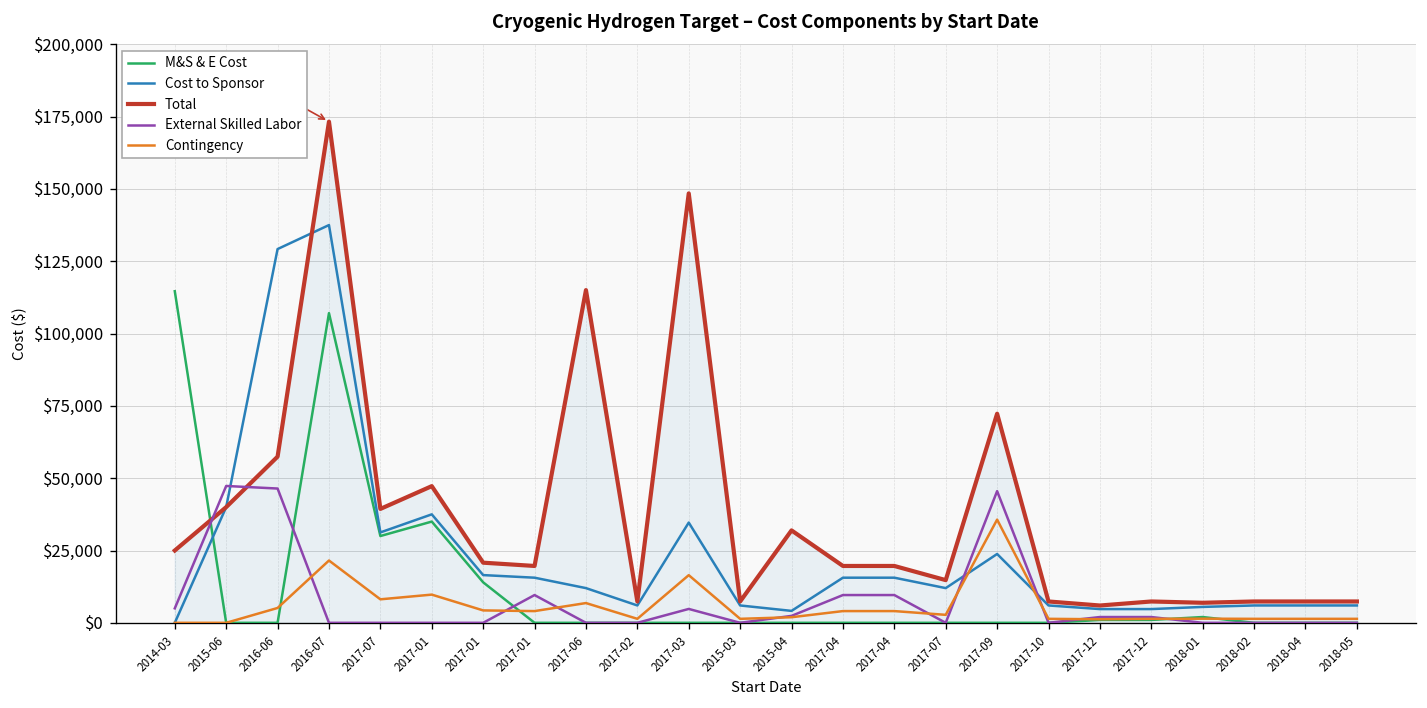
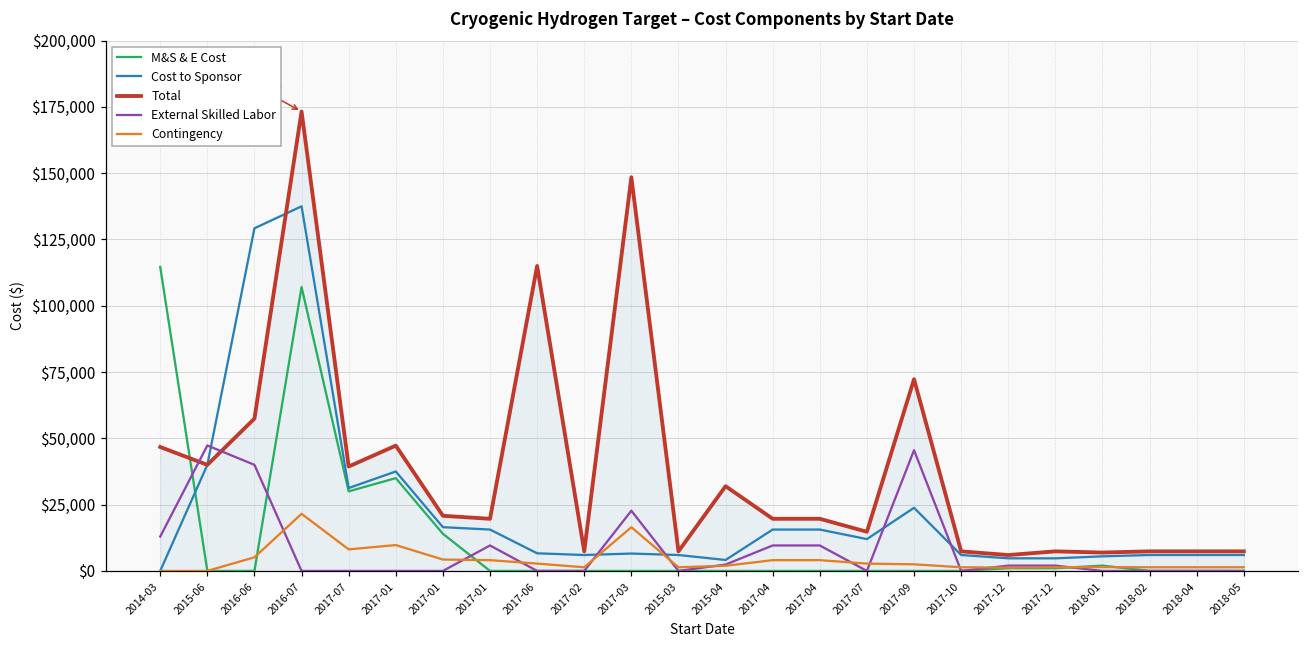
  {
    "M&S & E Cost": {
      "2014-03": "$115,000",
      "2016-06": "$0",
      "2016-07": "$107,000",
      "2017-03": "$0",
      "2015-04": "$0",
      "2017-09": "$0"
    },
    "Cost to Sponsor": {
      "2016-06": "$129,000",
      "2016-07": "$138,000",
-     "2017-06": "$12,000",
+     "2017-06": "$7,000",
      "2017-02": "$6,000",
-     "2017-03": "$35,000",
+     "2017-03": "$7,000",
      "2015-03": "$6,000",
      "2015-04": "$4,000",
      "2017-09": "$24,000",
      "2017-10": "$6,000",
      "2018-01": "$6,000",
      "2018-02": "$6,000",
      "2018-04": "$6,000",
      "2018-05": "$6,000"
    },
    "Total": {
-     "2014-03": "$25,000",
+     "2014-03": "$47,000",
      "2016-06": "$57,000",
      "2017-06": "$115,000",
      "2017-02": "$7,000",
      "2017-03": "$148,000",
      "2015-03": "$7,000",
      "2015-04": "$32,000",
      "2017-09": "$72,000",
      "2017-10": "$7,000",
      "2018-01": "$7,000",
      "2018-02": "$7,000",
      "2018-04": "$7,000",
      "2018-05": "$7,000"
    },
    "External Skilled Labor": {
-     "2014-03": "$5,000",
+     "2014-03": "$13,000",
      "2015-06": "$47,000",
-     "2016-06": "$46,000",
+     "2016-06": "$40,000",
      "2016-07": "$0",
-     "2017-03": "$5,000",
+     "2017-03": "$23,000",
      "2017-09": "$46,000",
      "2018-01": "$0"
    },
    "Contingency": {
      "2016-06": "$5,000",
      "2016-07": "$22,000",
-     "2017-06": "$7,000",
+     "2017-06": "$3,000",
      "2017-02": "$1,000",
      "2017-03": "$16,000",
      "2015-03": "$1,000",
-     "2017-09": "$36,000",
+     "2017-09": "$2,000",
      "2017-10": "$1,000",
      "2018-02": "$1,000",
      "2018-04": "$1,000",
      "2018-05": "$1,000"
    }
  }
